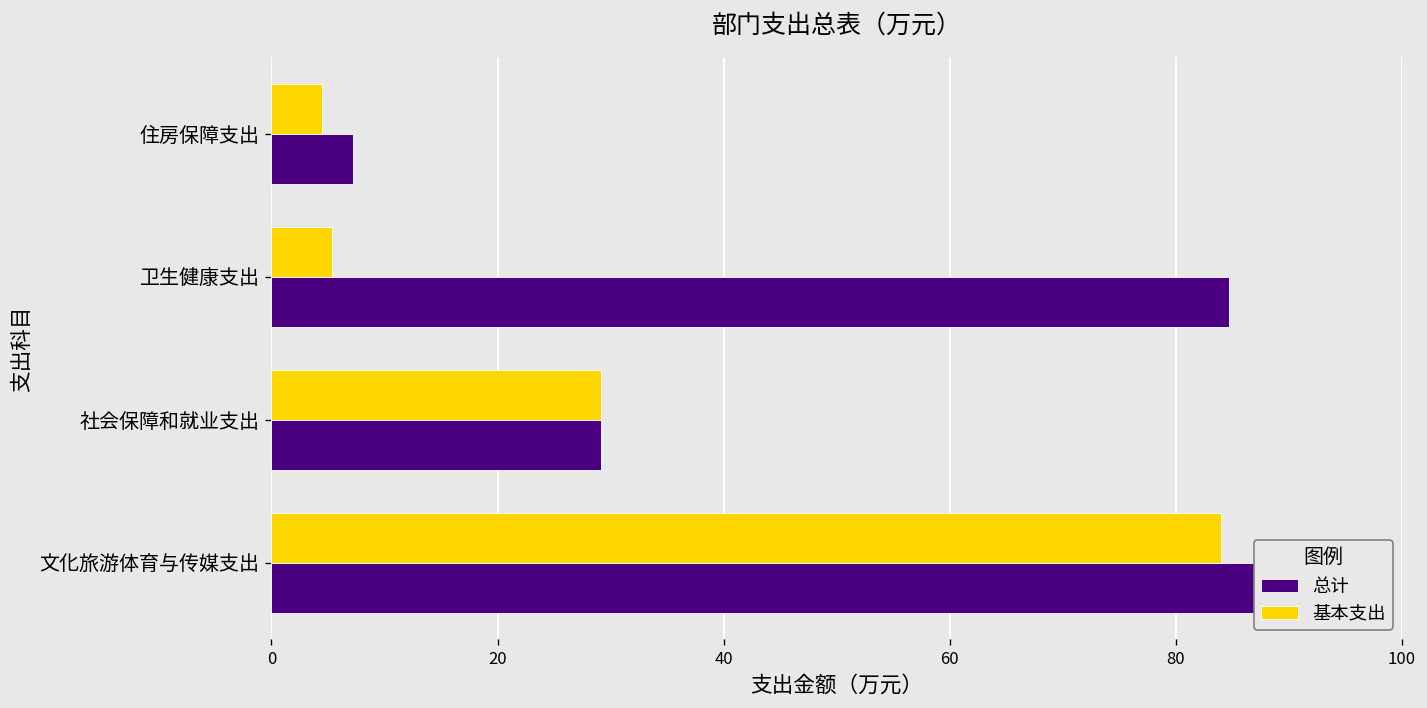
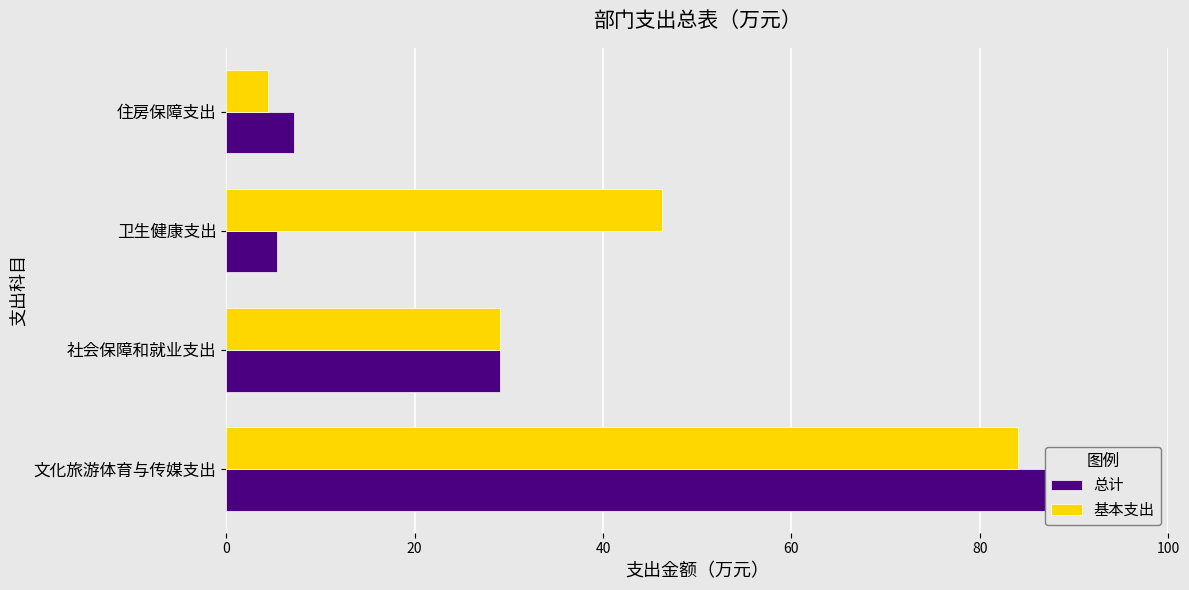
  {
    "总计": {
      "住房保障支出": 7,
-     "卫生健康支出": 85,
+     "卫生健康支出": 5,
      "社会保障和就业支出": 29
    },
    "基本支出": {
      "住房保障支出": 4,
-     "卫生健康支出": 5,
+     "卫生健康支出": 46,
      "社会保障和就业支出": 29,
      "文化旅游体育与传媒支出": 84
    }
  }
